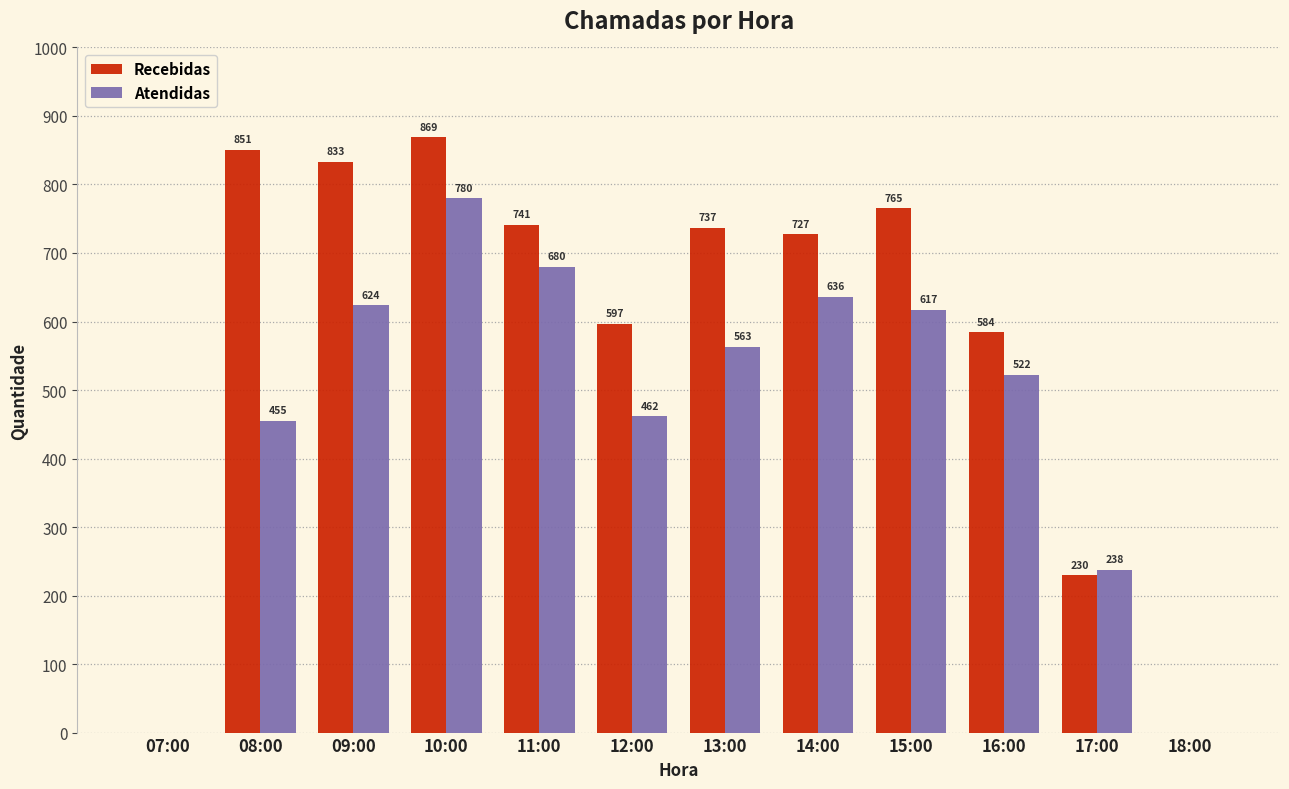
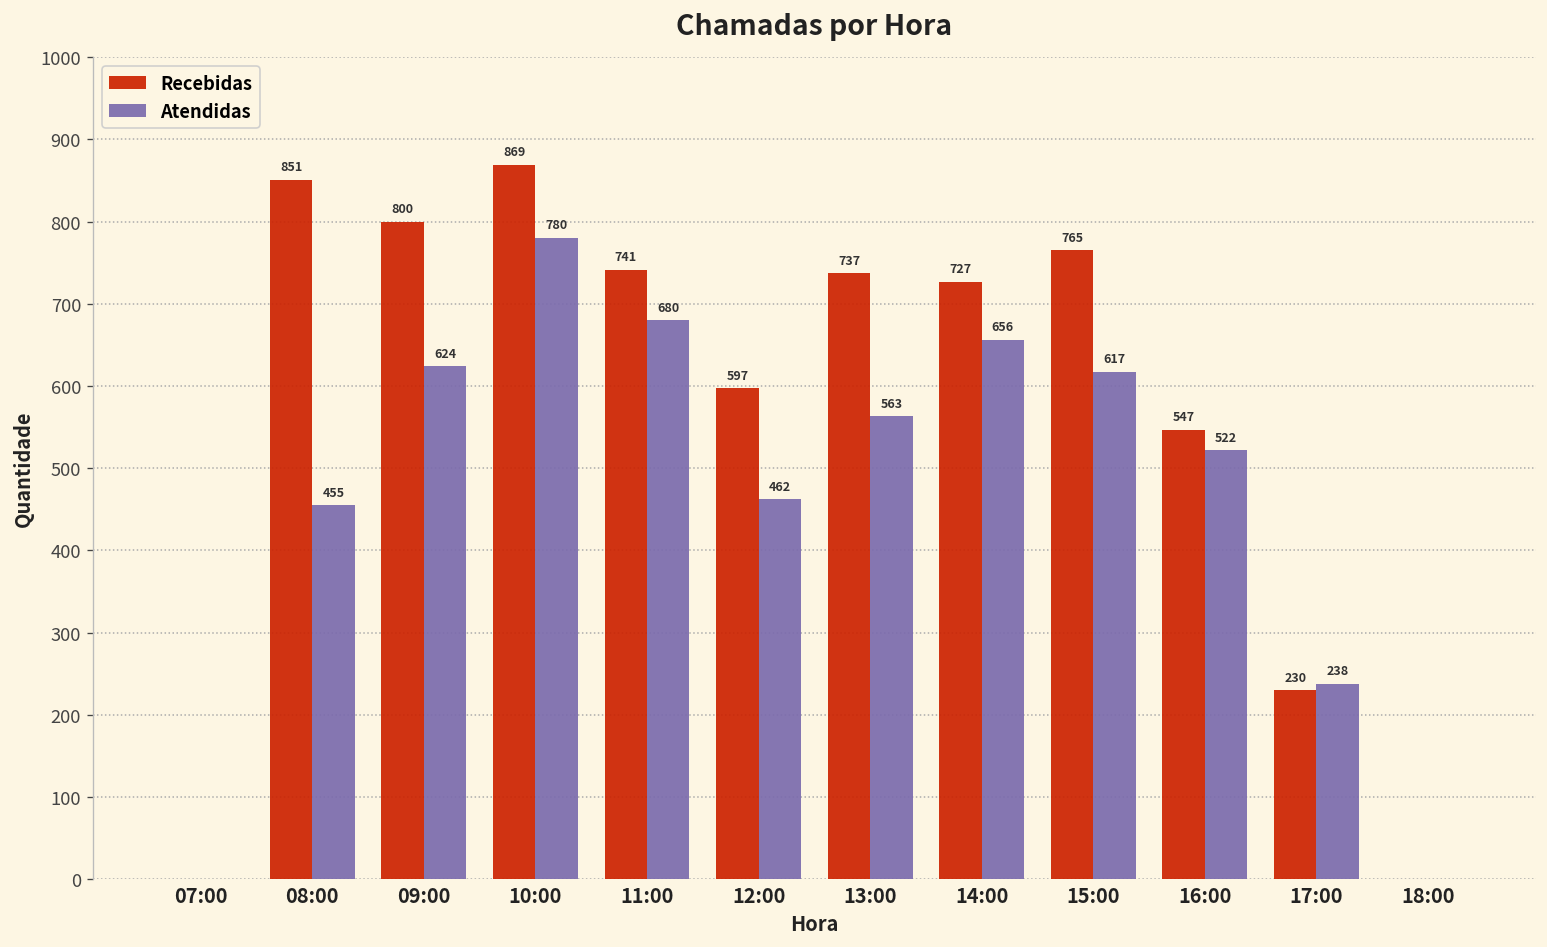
  {
    "Recebidas": {
      "08:00": 851,
-     "09:00": 833,
+     "09:00": 800,
      "10:00": 869,
      "11:00": 741,
      "12:00": 597,
      "13:00": 737,
      "14:00": 727,
      "15:00": 765,
-     "16:00": 584,
+     "16:00": 547,
      "17:00": 230
    },
    "Atendidas": {
      "08:00": 455,
      "09:00": 624,
      "10:00": 780,
      "11:00": 680,
      "12:00": 462,
      "13:00": 563,
-     "14:00": 636,
+     "14:00": 656,
      "15:00": 617,
      "16:00": 522,
      "17:00": 238
    }
  }
